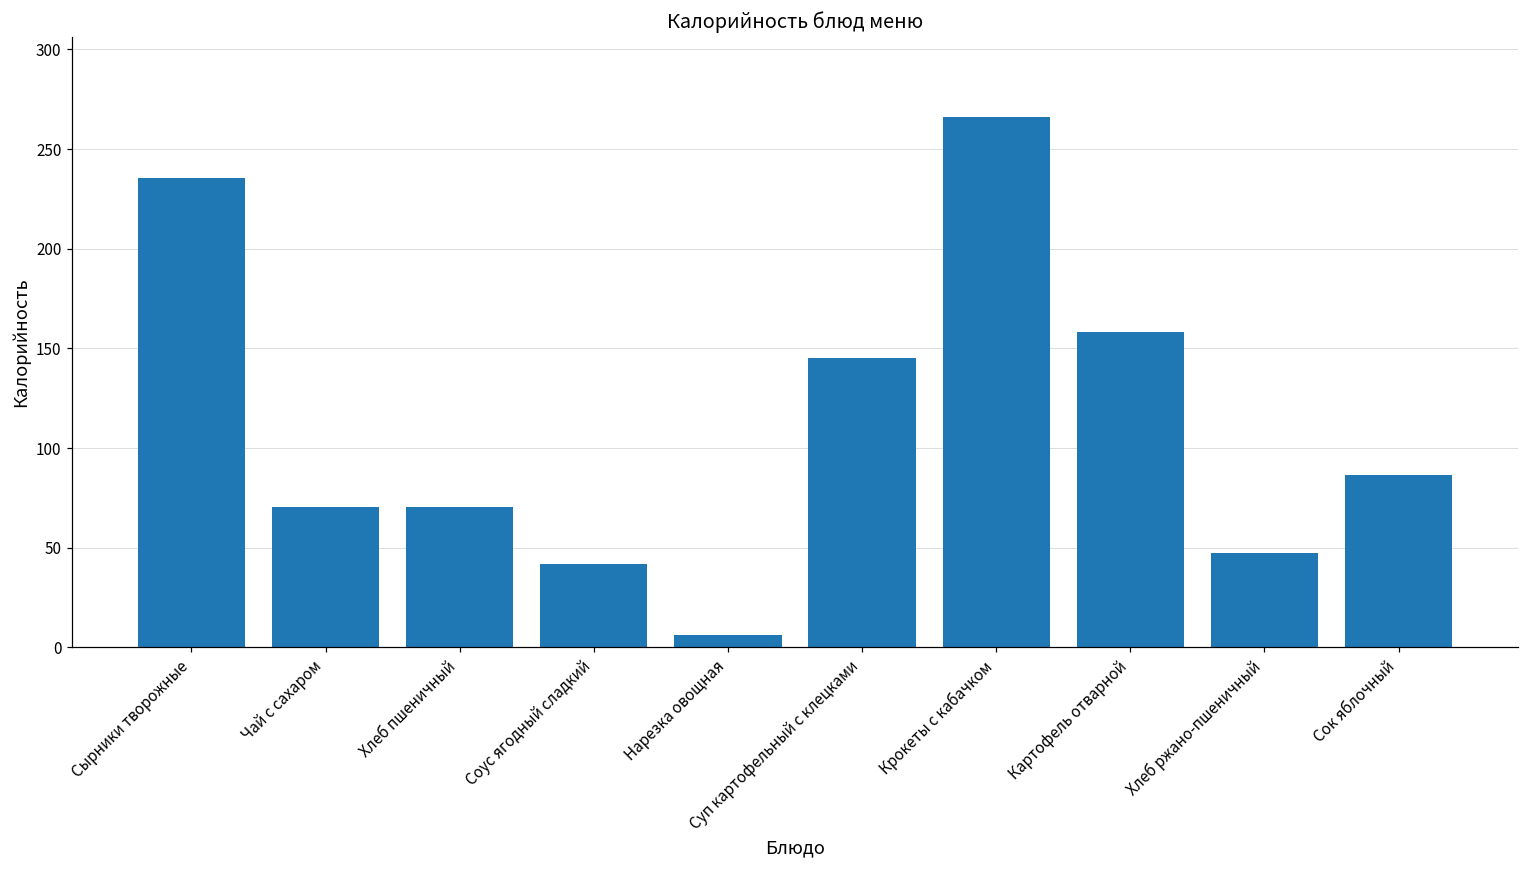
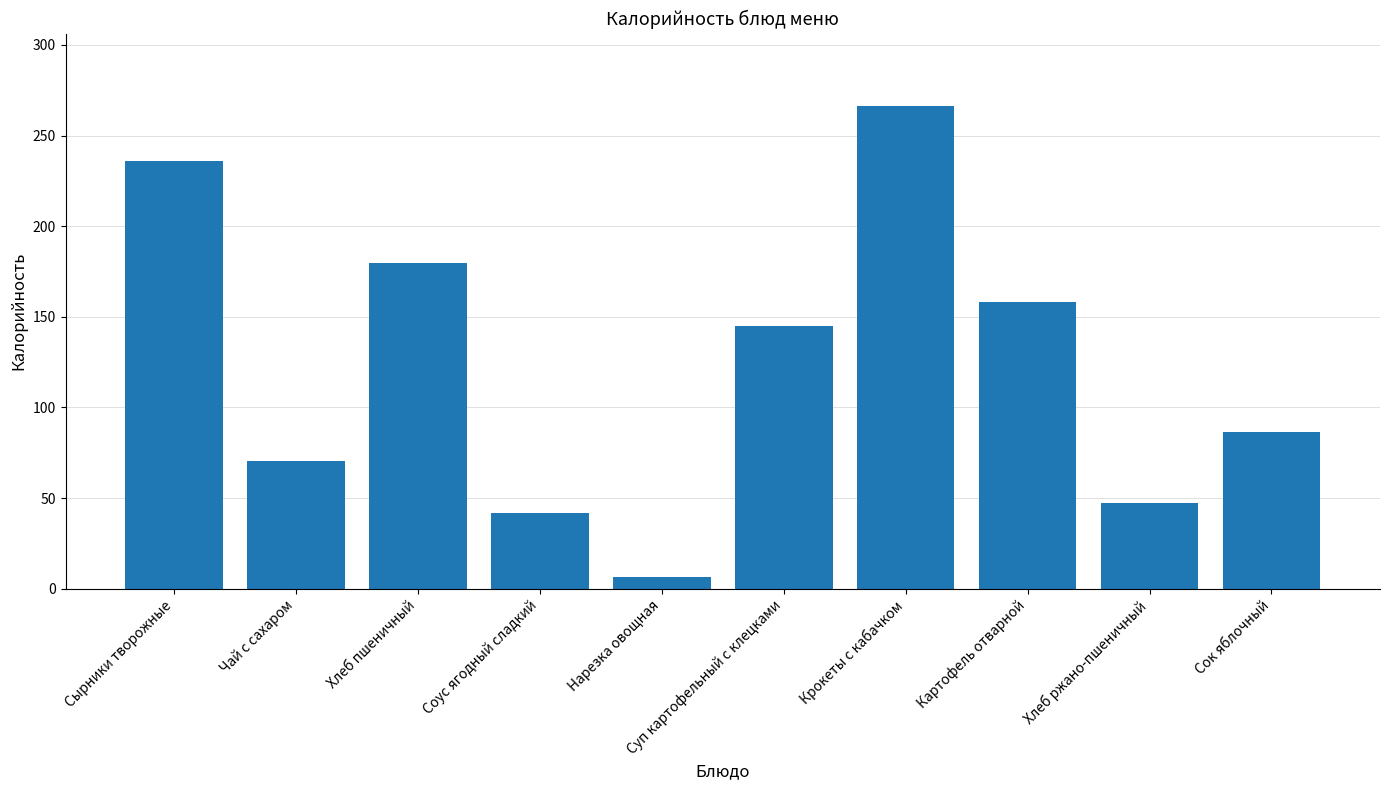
  {
    "Сырники творожные": 236,
    "Чай с сахаром": 70,
-   "Хлеб пшеничный": 70,
+   "Хлеб пшеничный": 180,
    "Соус ягодный сладкий": 42,
    "Нарезка овощная": 6,
    "Суп картофельный с клецками": 145,
    "Крокеты с кабачком": 266,
    "Картофель отварной": 158,
    "Хлеб ржано-пшеничный": 47,
    "Сок яблочный": 87
  }
